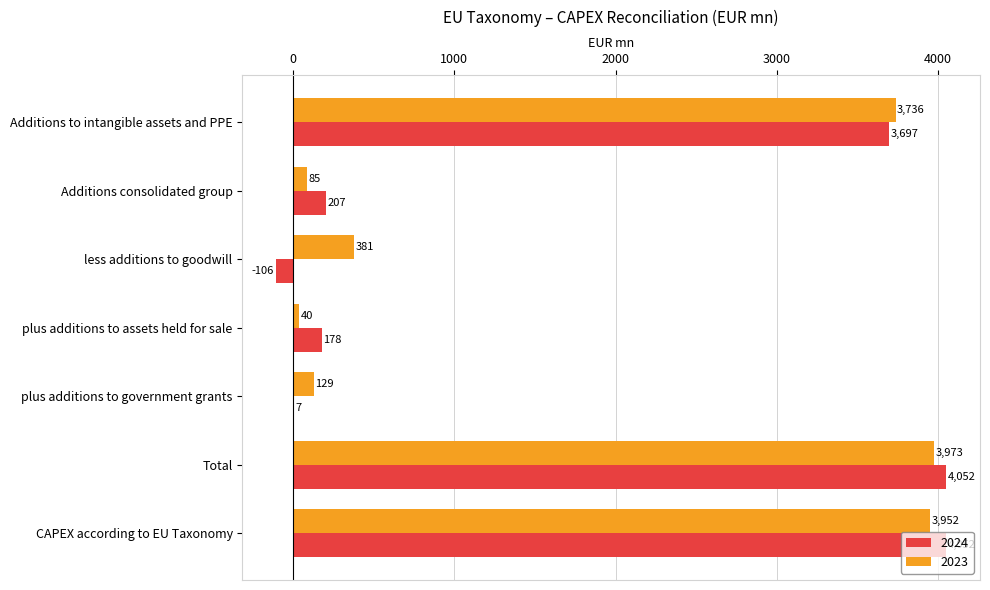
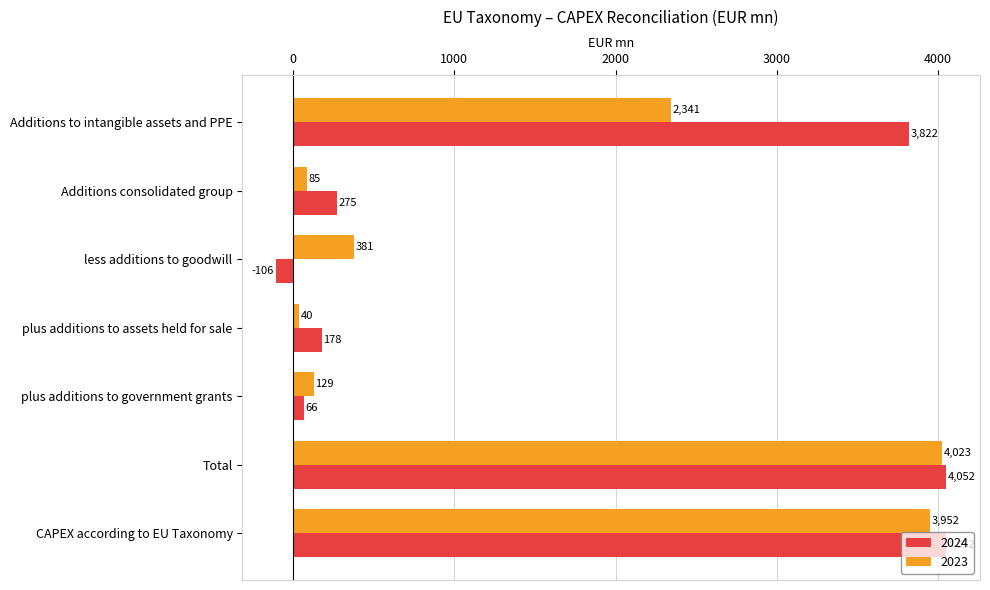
  {
    "2024": {
-     "Additions to intangible assets and PPE": "3,697",
-     "Additions consolidated group": "207",
+     "Additions to intangible assets and PPE": "3,822",
+     "Additions consolidated group": "275",
      "less additions to goodwill": "-106",
      "plus additions to assets held for sale": "178",
-     "plus additions to government grants": "7",
+     "plus additions to government grants": "66",
      "Total": "4,052"
    },
    "2023": {
-     "Additions to intangible assets and PPE": "3,736",
+     "Additions to intangible assets and PPE": "2,341",
      "Additions consolidated group": "85",
      "less additions to goodwill": "381",
      "plus additions to assets held for sale": "40",
      "plus additions to government grants": "129",
-     "Total": "3,973",
+     "Total": "4,023",
      "CAPEX according to EU Taxonomy": "3,952"
    }
  }
